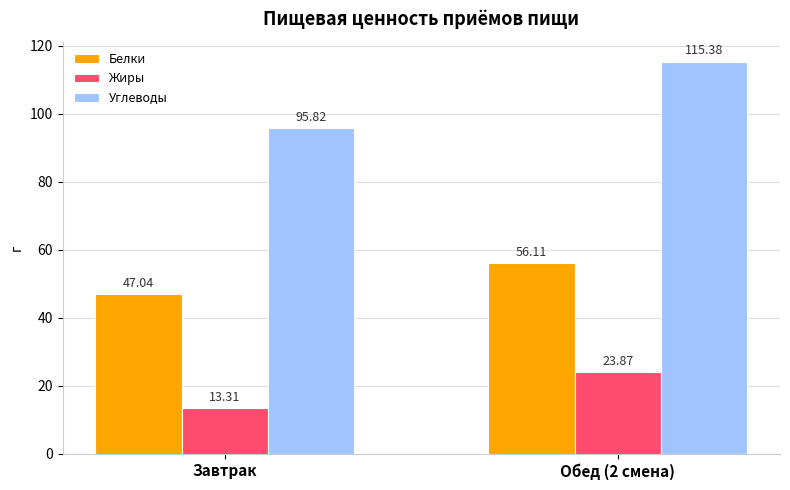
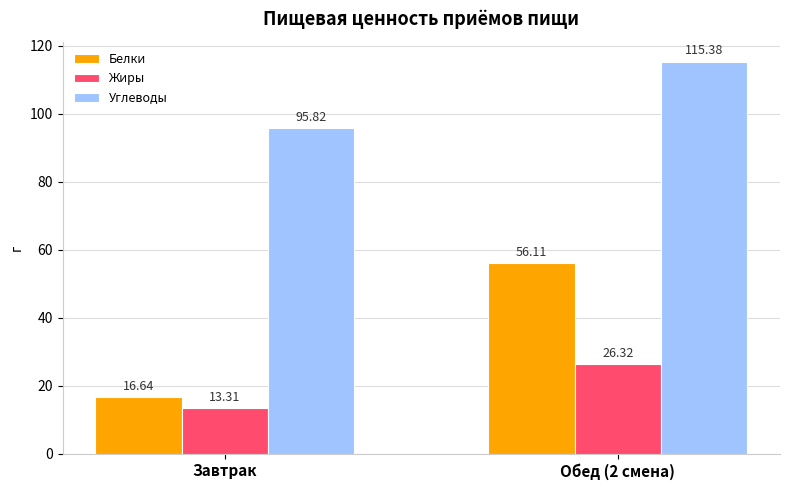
  {
    "Белки": {
-     "Завтрак": 47.04,
+     "Завтрак": 16.64,
      "Обед (2 смена)": 56.11
    },
    "Жиры": {
      "Завтрак": 13.31,
-     "Обед (2 смена)": 23.87
+     "Обед (2 смена)": 26.32
    },
    "Углеводы": {
      "Завтрак": 95.82,
      "Обед (2 смена)": 115.38
    }
  }
